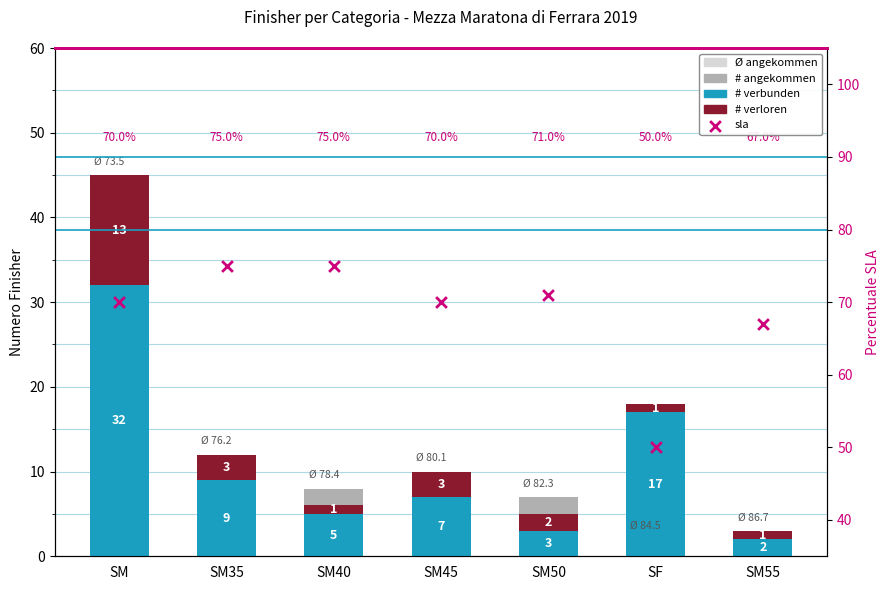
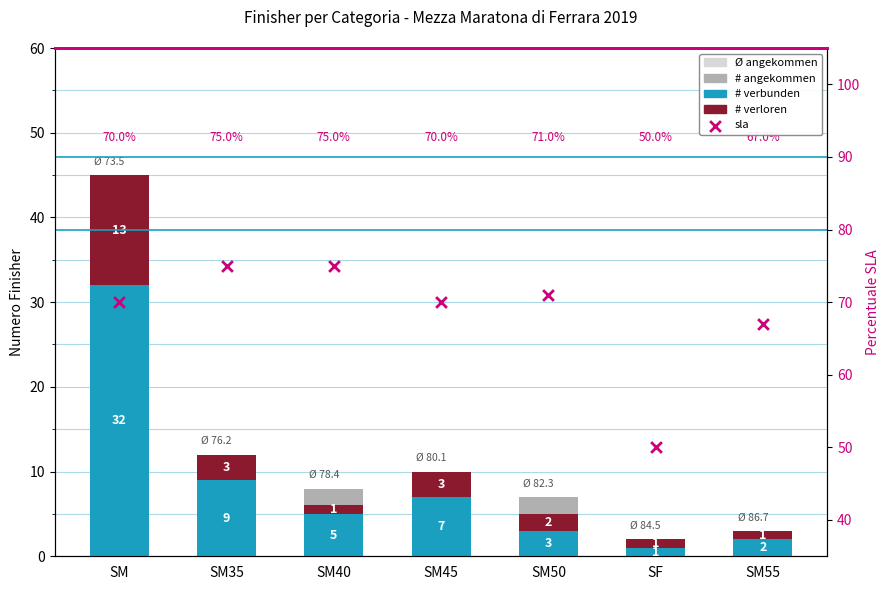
  {
    "# verbunden": {
-     "SF": 17
+     "SF": 1
    },
    "# verloren": {
      "SM": 13,
      "SM35": 3,
      "SM45": 3,
      "SM55": 1
    }
  }
